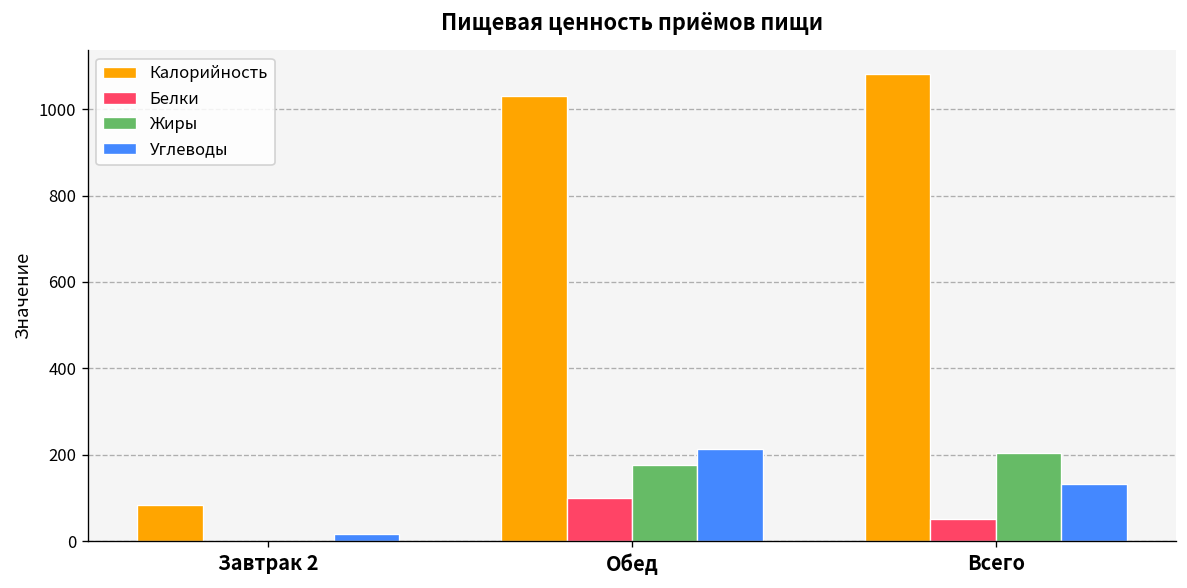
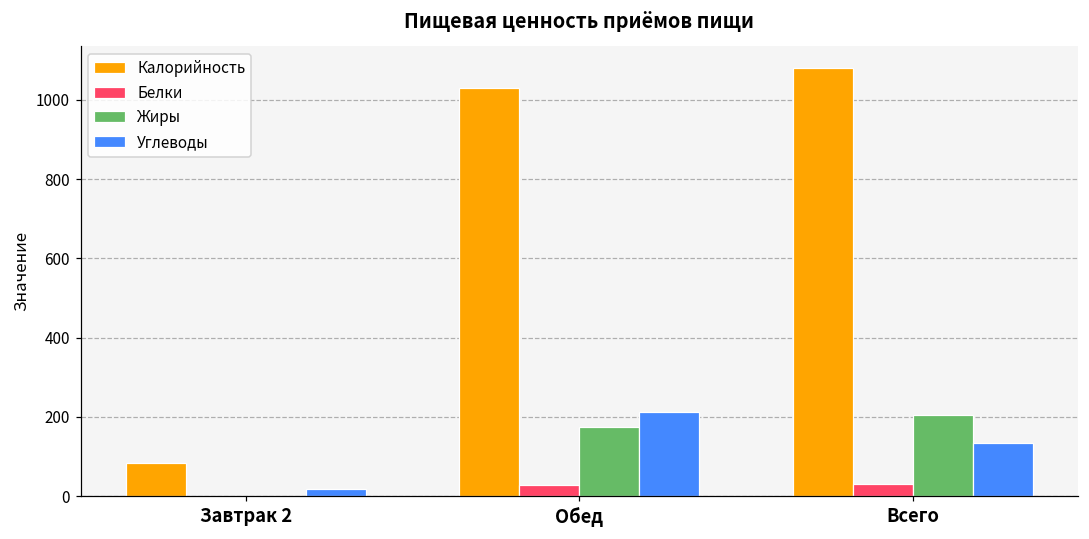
  {
    "Калорийность": {
      "Завтрак 2": 80,
      "Обед": 1030,
      "Всего": 1080
    },
    "Белки": {
-     "Обед": 100,
-     "Всего": 50
+     "Обед": 30,
+     "Всего": 30
    },
    "Жиры": {
      "Завтрак 2": 0,
      "Обед": 180,
      "Всего": 200
    },
    "Углеводы": {
      "Завтрак 2": 20,
      "Обед": 210,
      "Всего": 130
    }
  }
